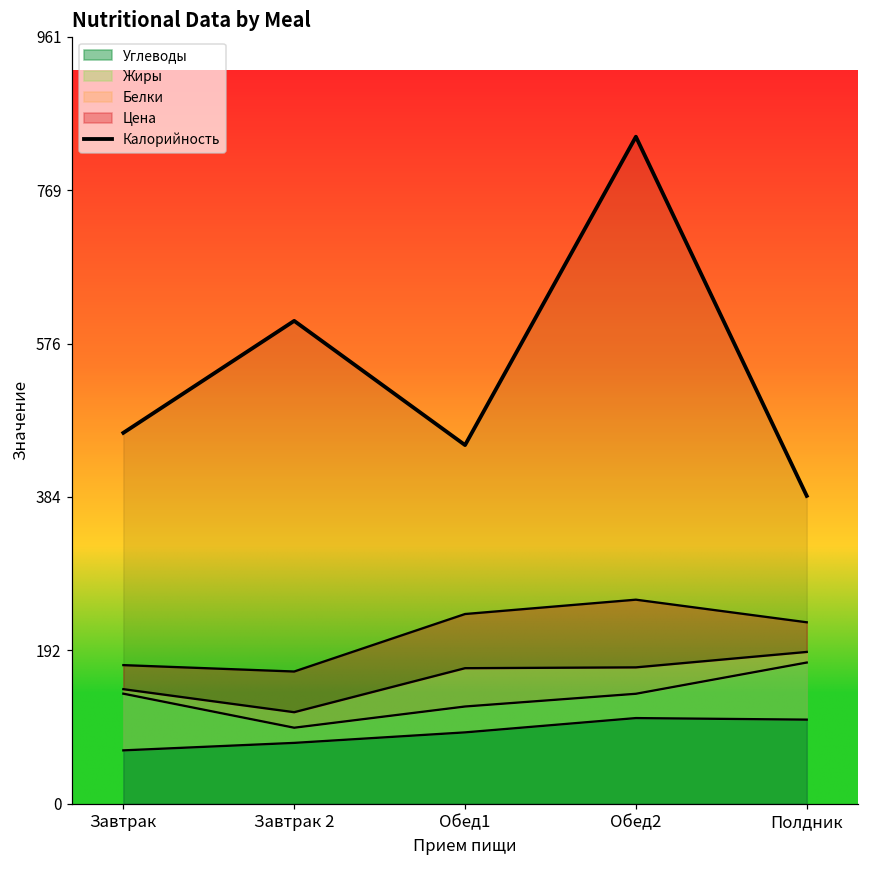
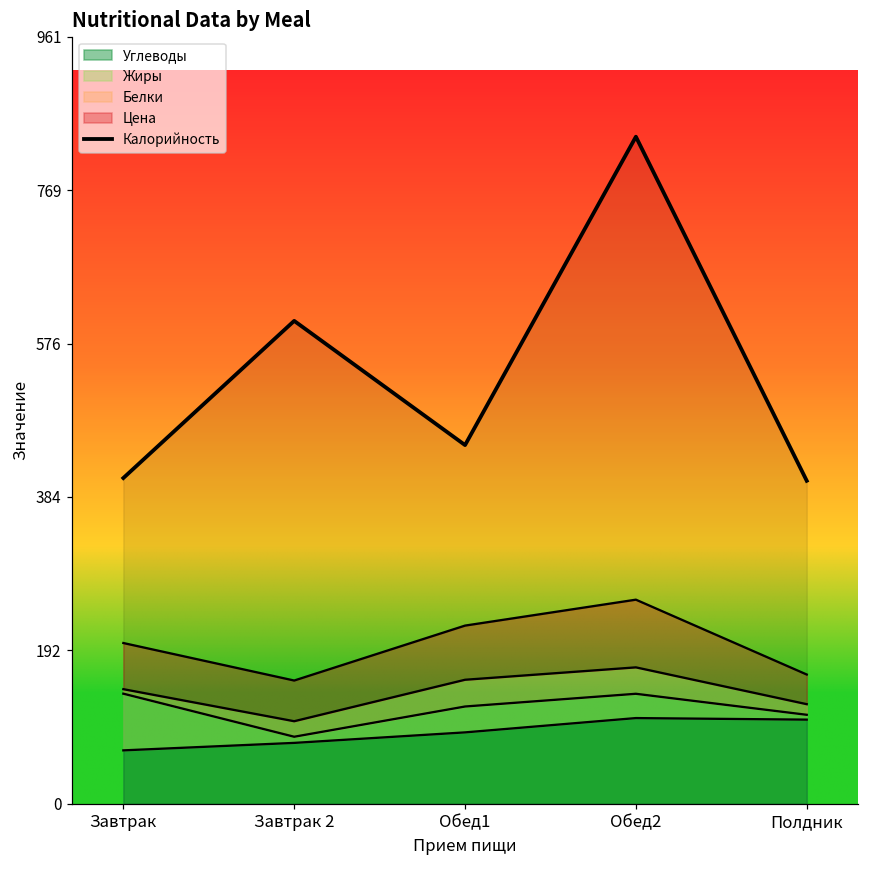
  {
    "Углеводы": {
      "Завтрак": 70,
      "Завтрак 2": 80,
      "Обед1": 90,
      "Обед2": 110,
      "Полдник": 110
    },
    "Жиры": {
-     "Завтрак 2": 20,
-     "Полдник": 70
+     "Завтрак 2": 10,
+     "Полдник": 10
    },
    "Белки": {
      "Завтрак 2": 20,
-     "Обед1": 50,
+     "Обед1": 30,
      "Полдник": 10
    },
    "Цена": {
-     "Завтрак": 30,
+     "Завтрак": 60,
      "Завтрак 2": 50,
      "Обед1": 70,
      "Полдник": 40
    },
    "Калорийность": {
-     "Завтрак": 460,
+     "Завтрак": 410,
      "Завтрак 2": 600,
      "Обед1": 450,
      "Обед2": 840,
-     "Полдник": 390
+     "Полдник": 400
    }
  }
